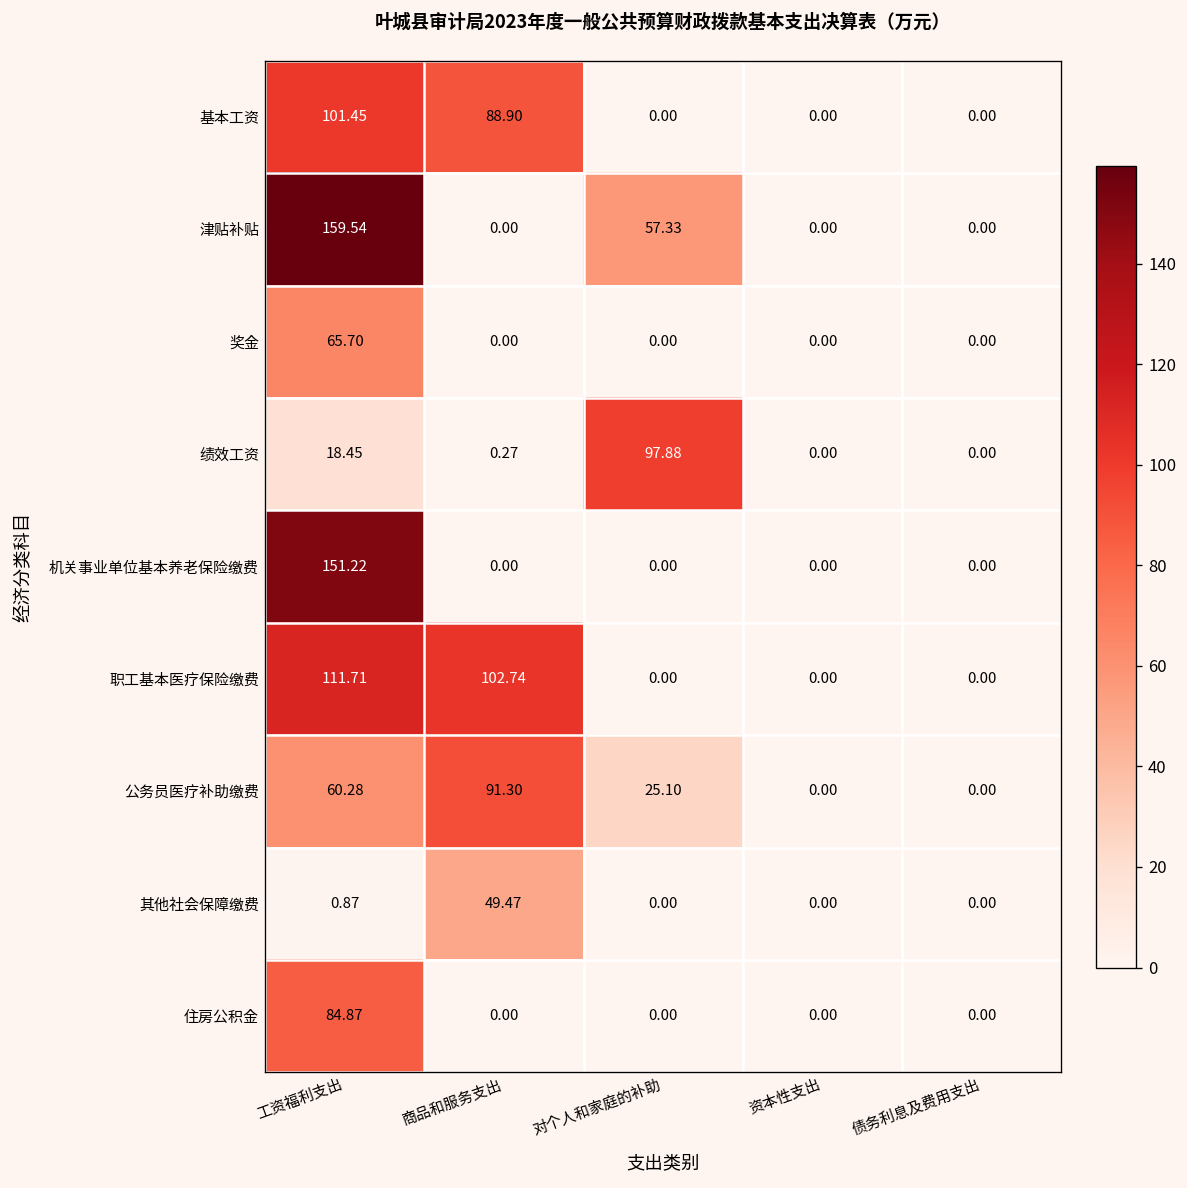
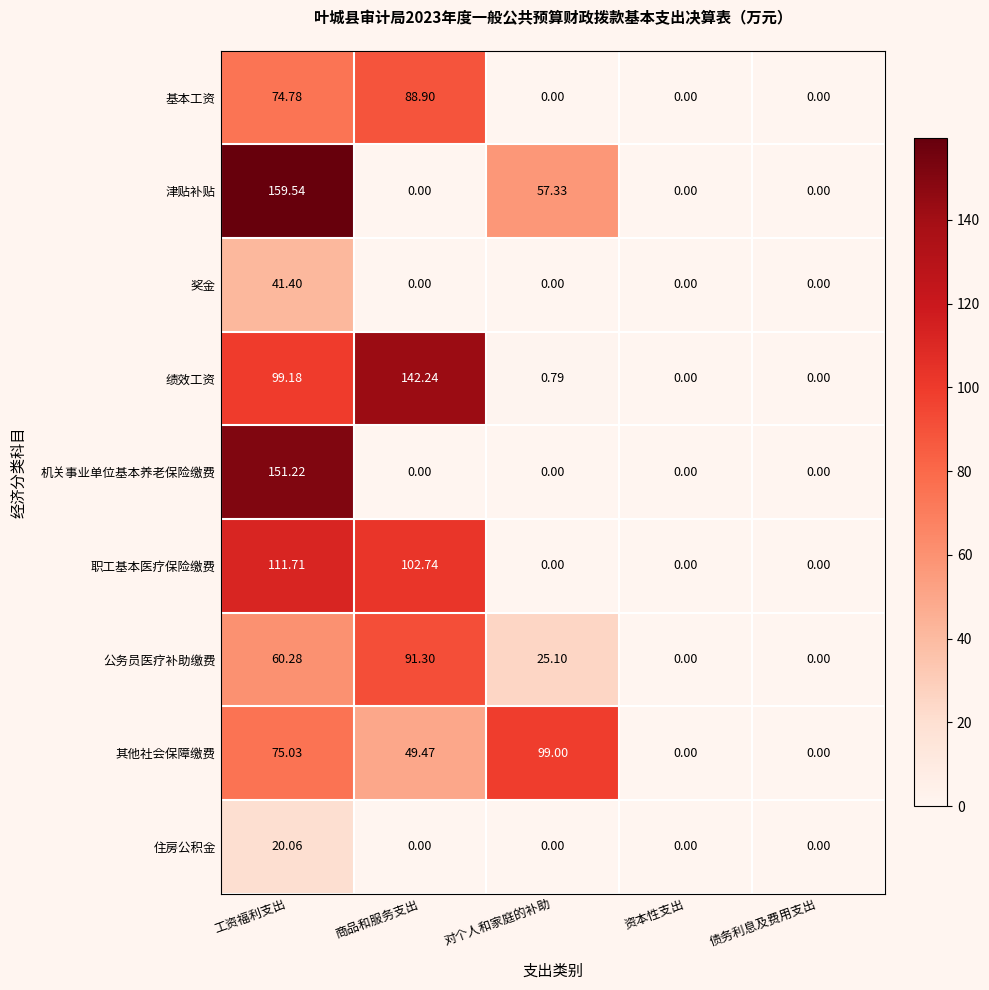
  {
    "基本工资": {
-     "工资福利支出": 101.45,
+     "工资福利支出": 74.78,
      "商品和服务支出": 88.90,
      "对个人和家庭的补助": 0.00,
      "资本性支出": 0.00,
      "债务利息及费用支出": 0.00
    },
    "津贴补贴": {
      "工资福利支出": 159.54,
      "商品和服务支出": 0.00,
      "对个人和家庭的补助": 57.33,
      "资本性支出": 0.00,
      "债务利息及费用支出": 0.00
    },
    "奖金": {
-     "工资福利支出": 65.70,
+     "工资福利支出": 41.40,
      "商品和服务支出": 0.00,
      "对个人和家庭的补助": 0.00,
      "资本性支出": 0.00,
      "债务利息及费用支出": 0.00
    },
    "绩效工资": {
-     "工资福利支出": 18.45,
-     "商品和服务支出": 0.27,
-     "对个人和家庭的补助": 97.88,
+     "工资福利支出": 99.18,
+     "商品和服务支出": 142.24,
+     "对个人和家庭的补助": 0.79,
      "资本性支出": 0.00,
      "债务利息及费用支出": 0.00
    },
    "机关事业单位基本养老保险缴费": {
      "工资福利支出": 151.22,
      "商品和服务支出": 0.00,
      "对个人和家庭的补助": 0.00,
      "资本性支出": 0.00,
      "债务利息及费用支出": 0.00
    },
    "职工基本医疗保险缴费": {
      "工资福利支出": 111.71,
      "商品和服务支出": 102.74,
      "对个人和家庭的补助": 0.00,
      "资本性支出": 0.00,
      "债务利息及费用支出": 0.00
    },
    "公务员医疗补助缴费": {
      "工资福利支出": 60.28,
      "商品和服务支出": 91.30,
      "对个人和家庭的补助": 25.10,
      "资本性支出": 0.00,
      "债务利息及费用支出": 0.00
    },
    "其他社会保障缴费": {
-     "工资福利支出": 0.87,
+     "工资福利支出": 75.03,
      "商品和服务支出": 49.47,
-     "对个人和家庭的补助": 0.00,
+     "对个人和家庭的补助": 99.00,
      "资本性支出": 0.00,
      "债务利息及费用支出": 0.00
    },
    "住房公积金": {
-     "工资福利支出": 84.87,
+     "工资福利支出": 20.06,
      "商品和服务支出": 0.00,
      "对个人和家庭的补助": 0.00,
      "资本性支出": 0.00,
      "债务利息及费用支出": 0.00
    }
  }
